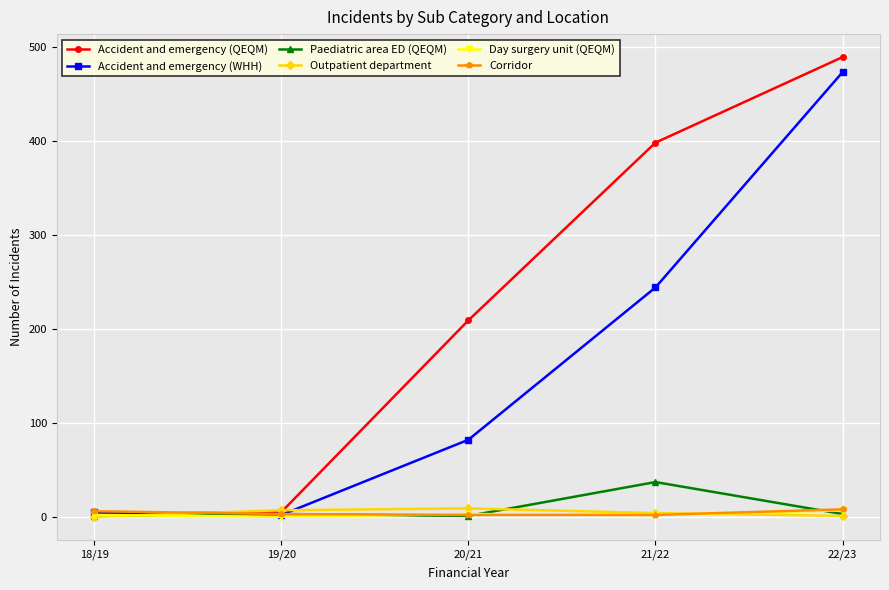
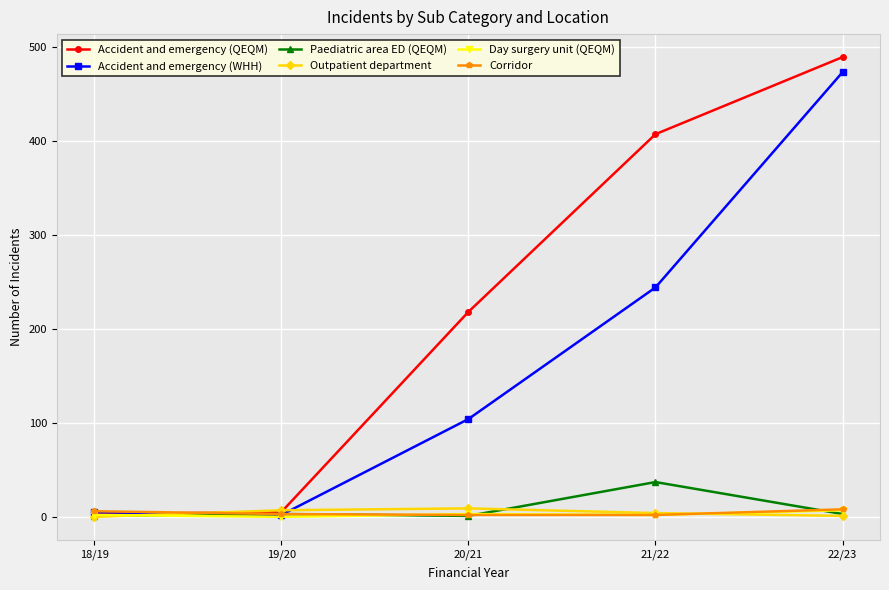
  {
    "Accident and emergency (QEQM)": {
-     "20/21": 210,
-     "21/22": 400,
+     "20/21": 220,
+     "21/22": 410,
      "22/23": 490
    },
    "Accident and emergency (WHH)": {
-     "20/21": 80,
+     "20/21": 100,
      "21/22": 240,
      "22/23": 470
    },
    "Paediatric area ED (QEQM)": {
      "21/22": 40
    }
  }
